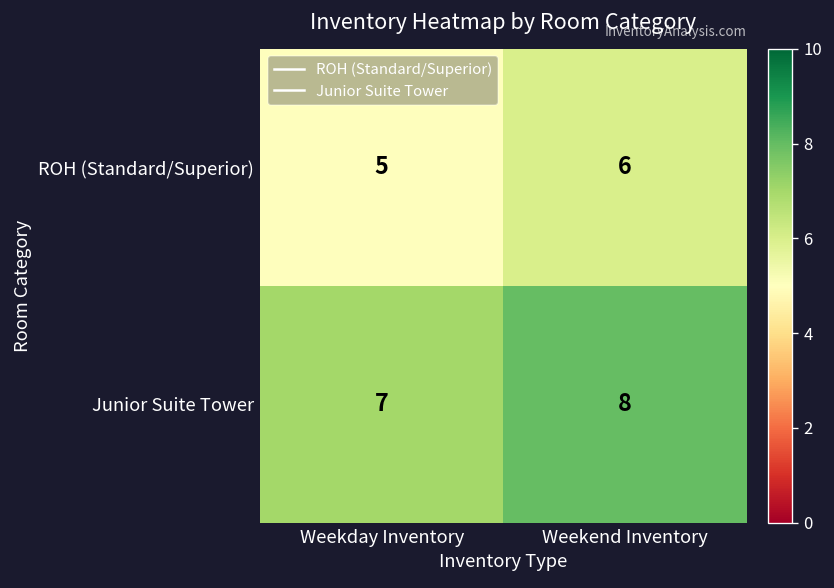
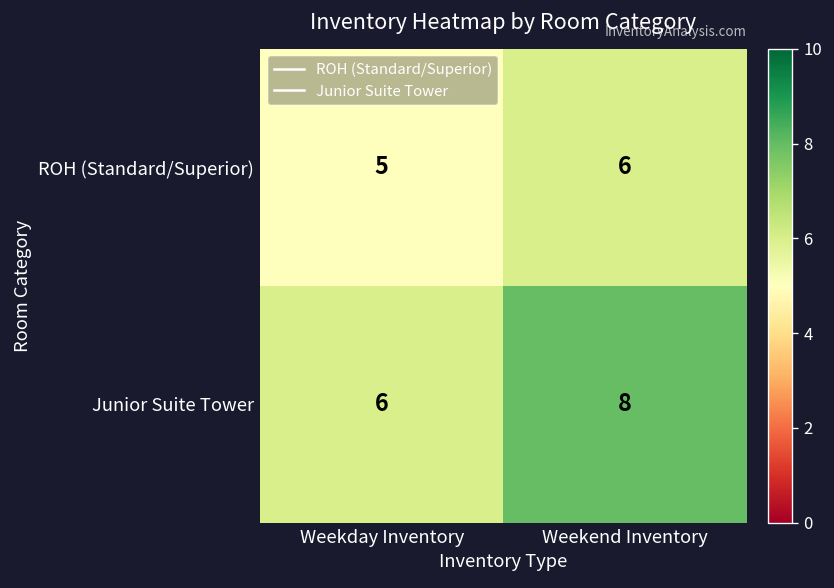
  {
    "ROH (Standard/Superior)": {
      "Weekday Inventory": 5,
      "Weekend Inventory": 6
    },
    "Junior Suite Tower": {
-     "Weekday Inventory": 7,
+     "Weekday Inventory": 6,
      "Weekend Inventory": 8
    }
  }
